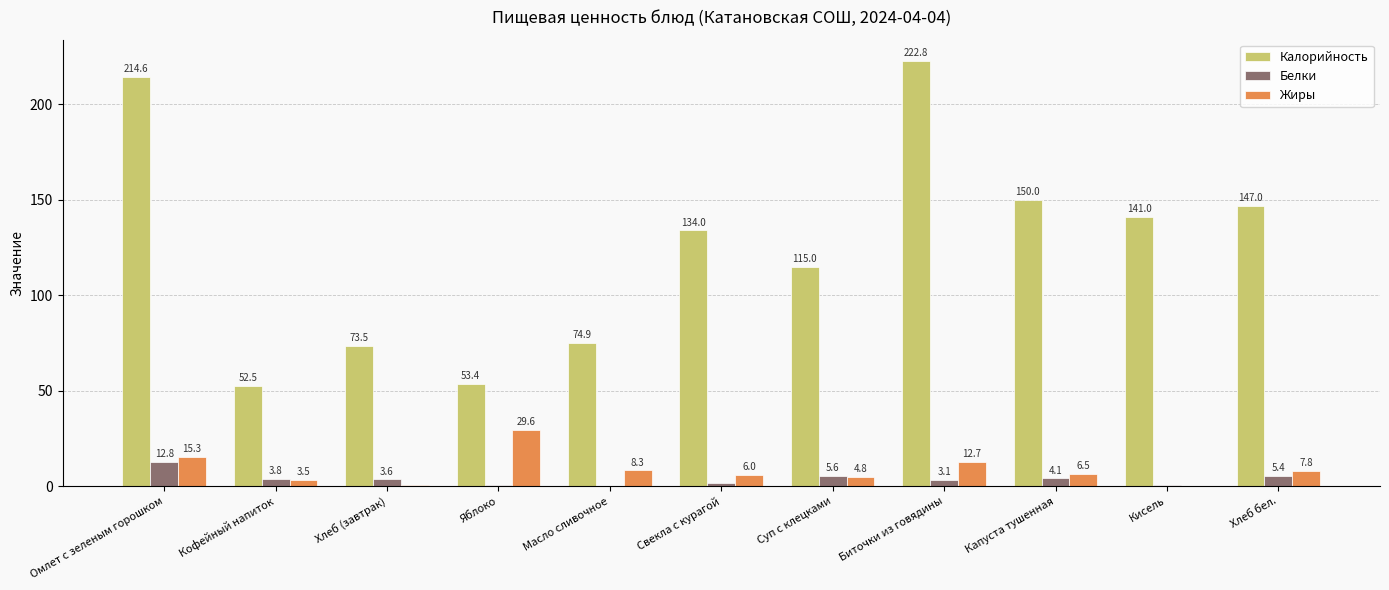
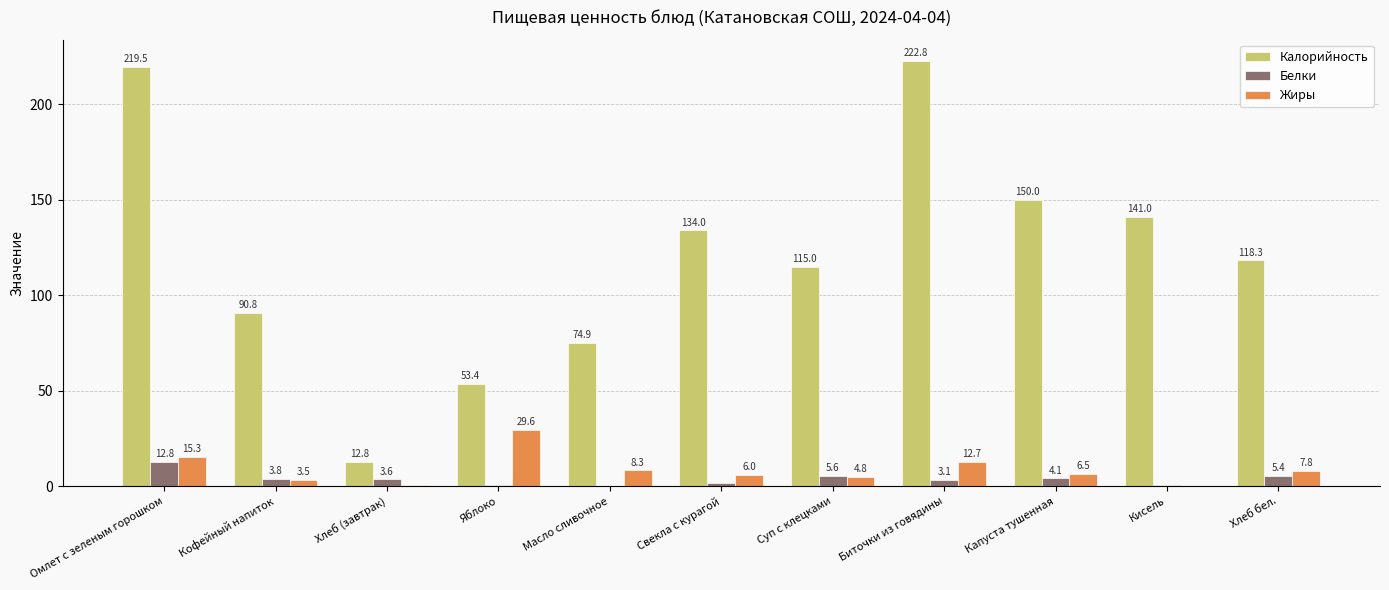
  {
    "Калорийность": {
-     "Омлет с зеленым горошком": 214.6,
-     "Кофейный напиток": 52.5,
-     "Хлеб (завтрак)": 73.5,
+     "Омлет с зеленым горошком": 219.5,
+     "Кофейный напиток": 90.8,
+     "Хлеб (завтрак)": 12.8,
      "Яблоко": 53.4,
      "Масло сливочное": 74.9,
      "Свекла с курагой": 134.0,
      "Суп с клецками": 115.0,
      "Биточки из говядины": 222.8,
      "Капуста тушенная": 150.0,
      "Кисель": 141.0,
-     "Хлеб бел.": 147.0
+     "Хлеб бел.": 118.3
    },
    "Белки": {
      "Омлет с зеленым горошком": 12.8,
      "Кофейный напиток": 3.8,
      "Хлеб (завтрак)": 3.6,
      "Суп с клецками": 5.6,
      "Биточки из говядины": 3.1,
      "Капуста тушенная": 4.1,
      "Хлеб бел.": 5.4
    },
    "Жиры": {
      "Омлет с зеленым горошком": 15.3,
      "Кофейный напиток": 3.5,
      "Яблоко": 29.6,
      "Масло сливочное": 8.3,
      "Свекла с курагой": 6.0,
      "Суп с клецками": 4.8,
      "Биточки из говядины": 12.7,
      "Капуста тушенная": 6.5,
      "Хлеб бел.": 7.8
    }
  }
